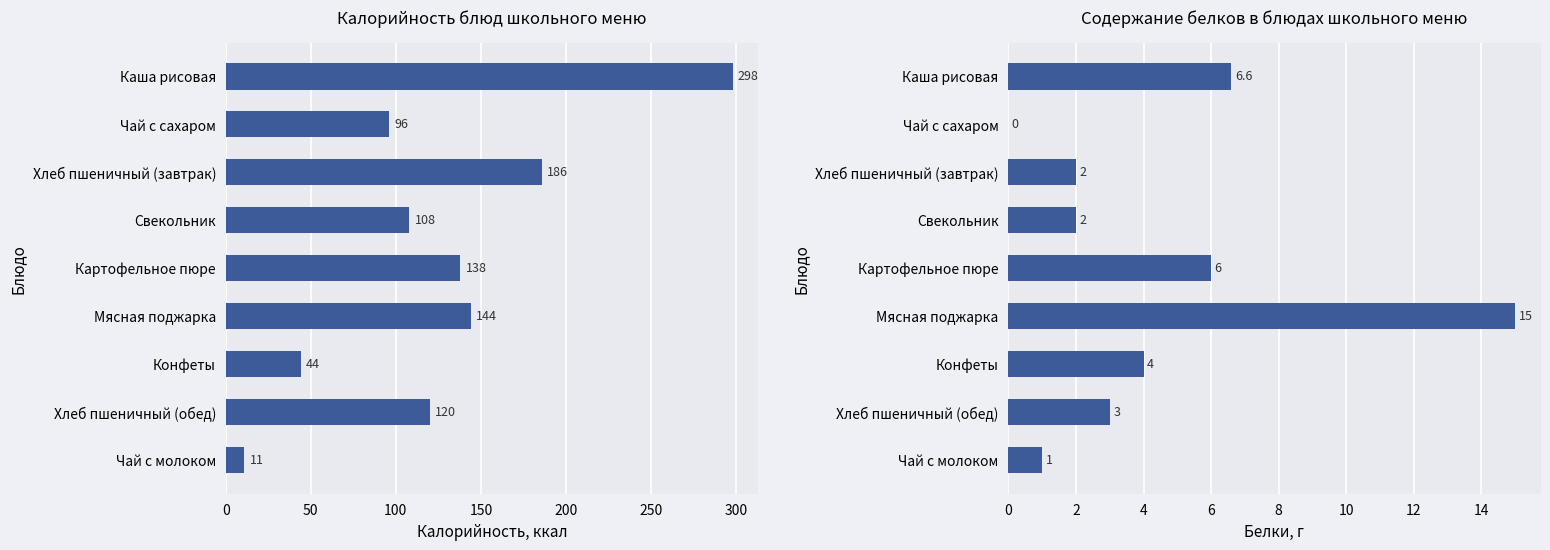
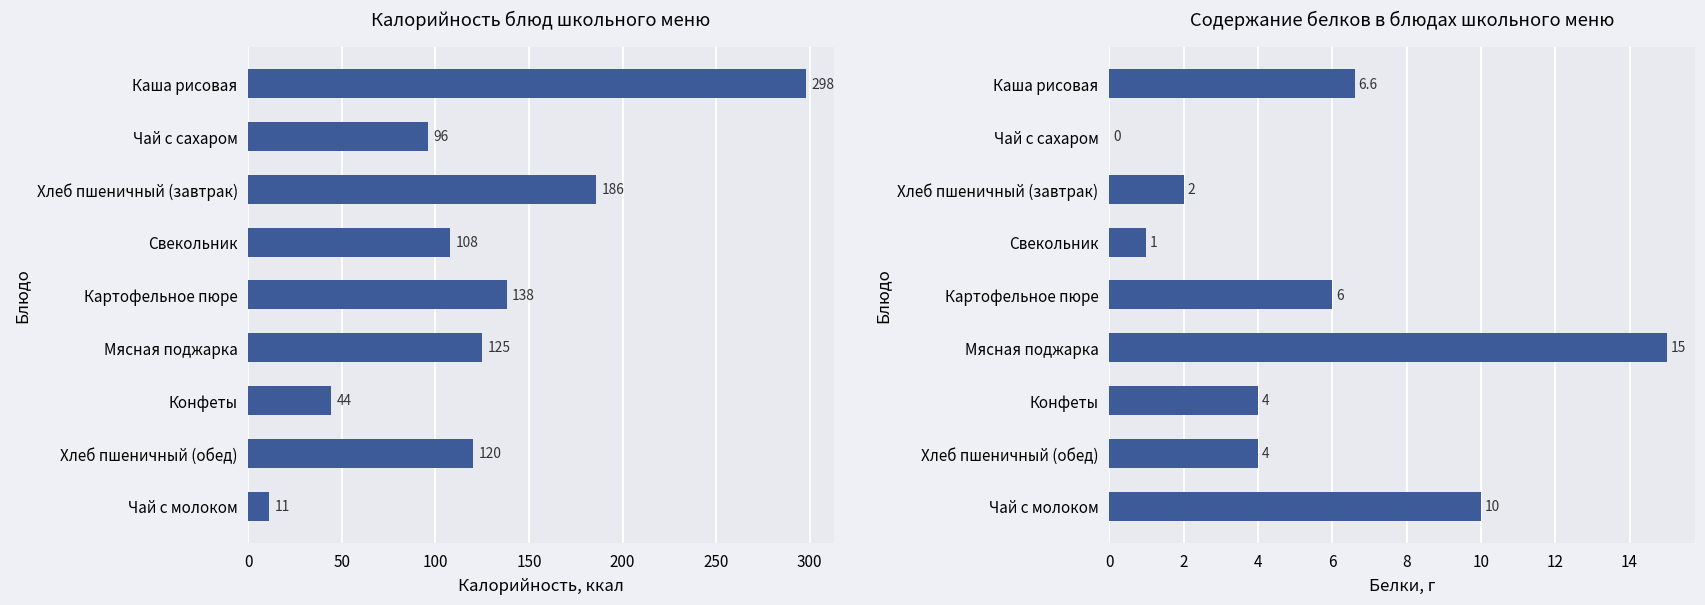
  {
    "Калорийность блюд школьного меню": {
      "Каша рисовая": 298,
      "Чай с сахаром": 96,
      "Хлеб пшеничный (завтрак)": 186,
      "Свекольник": 108,
      "Картофельное пюре": 138,
-     "Мясная поджарка": 144,
+     "Мясная поджарка": 125,
      "Конфеты": 44,
      "Хлеб пшеничный (обед)": 120,
      "Чай с молоком": 11
    },
    "Содержание белков в блюдах школьного меню": {
      "Каша рисовая": 6.6,
      "Чай с сахаром": 0,
      "Хлеб пшеничный (завтрак)": 2,
-     "Свекольник": 2,
+     "Свекольник": 1,
      "Картофельное пюре": 6,
      "Мясная поджарка": 15,
      "Конфеты": 4,
-     "Хлеб пшеничный (обед)": 3,
-     "Чай с молоком": 1
+     "Хлеб пшеничный (обед)": 4,
+     "Чай с молоком": 10
    }
  }
